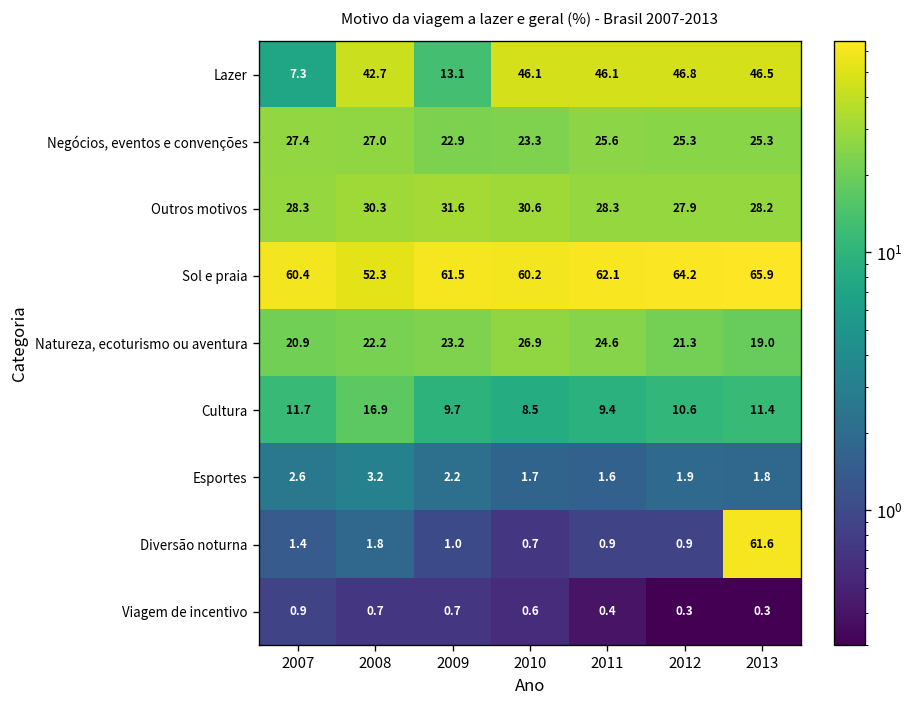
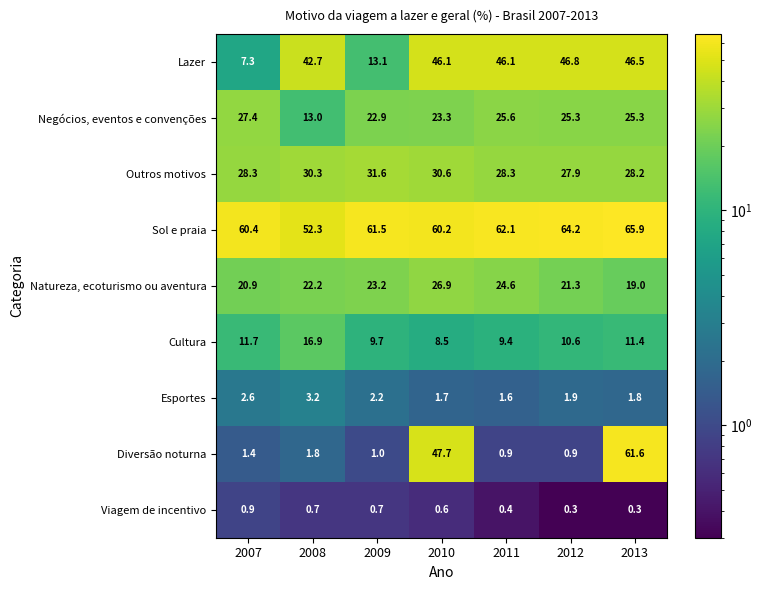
  {
    "Lazer": {
      "2007": 7.3,
      "2008": 42.7,
      "2009": 13.1,
      "2010": 46.1,
      "2011": 46.1,
      "2012": 46.8,
      "2013": 46.5
    },
    "Negócios, eventos e convenções": {
      "2007": 27.4,
-     "2008": 27.0,
+     "2008": 13.0,
      "2009": 22.9,
      "2010": 23.3,
      "2011": 25.6,
      "2012": 25.3,
      "2013": 25.3
    },
    "Outros motivos": {
      "2007": 28.3,
      "2008": 30.3,
      "2009": 31.6,
      "2010": 30.6,
      "2011": 28.3,
      "2012": 27.9,
      "2013": 28.2
    },
    "Sol e praia": {
      "2007": 60.4,
      "2008": 52.3,
      "2009": 61.5,
      "2010": 60.2,
      "2011": 62.1,
      "2012": 64.2,
      "2013": 65.9
    },
    "Natureza, ecoturismo ou aventura": {
      "2007": 20.9,
      "2008": 22.2,
      "2009": 23.2,
      "2010": 26.9,
      "2011": 24.6,
      "2012": 21.3,
      "2013": 19.0
    },
    "Cultura": {
      "2007": 11.7,
      "2008": 16.9,
      "2009": 9.7,
      "2010": 8.5,
      "2011": 9.4,
      "2012": 10.6,
      "2013": 11.4
    },
    "Esportes": {
      "2007": 2.6,
      "2008": 3.2,
      "2009": 2.2,
      "2010": 1.7,
      "2011": 1.6,
      "2012": 1.9,
      "2013": 1.8
    },
    "Diversão noturna": {
      "2007": 1.4,
      "2008": 1.8,
      "2009": 1.0,
-     "2010": 0.7,
+     "2010": 47.7,
      "2011": 0.9,
      "2012": 0.9,
      "2013": 61.6
    },
    "Viagem de incentivo": {
      "2007": 0.9,
      "2008": 0.7,
      "2009": 0.7,
      "2010": 0.6,
      "2011": 0.4,
      "2012": 0.3,
      "2013": 0.3
    }
  }
